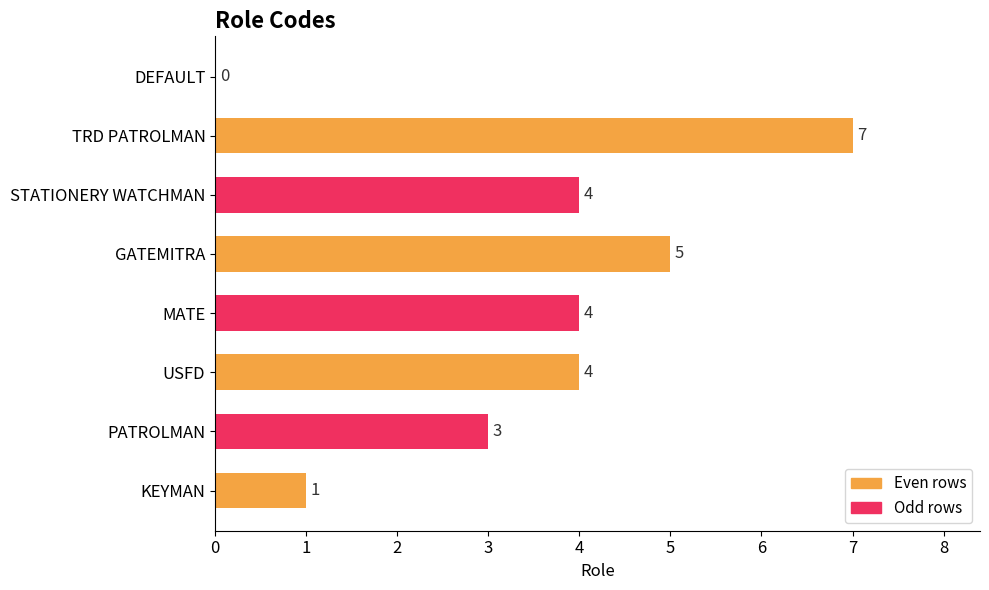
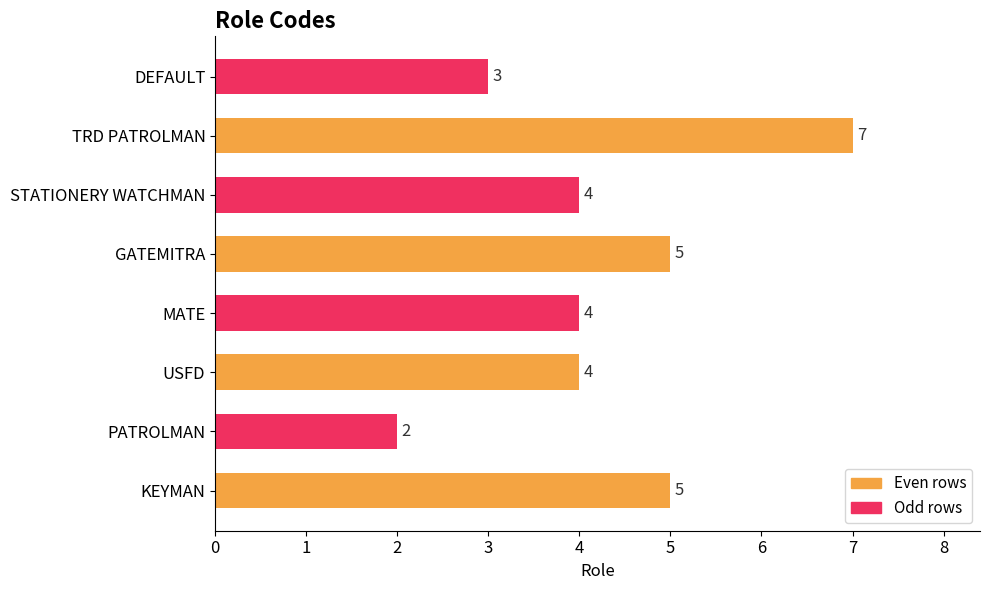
  {
-   "DEFAULT": 0,
+   "DEFAULT": 3,
    "TRD PATROLMAN": 7,
    "STATIONERY WATCHMAN": 4,
    "GATEMITRA": 5,
    "MATE": 4,
    "USFD": 4,
-   "PATROLMAN": 3,
-   "KEYMAN": 1
+   "PATROLMAN": 2,
+   "KEYMAN": 5
  }
